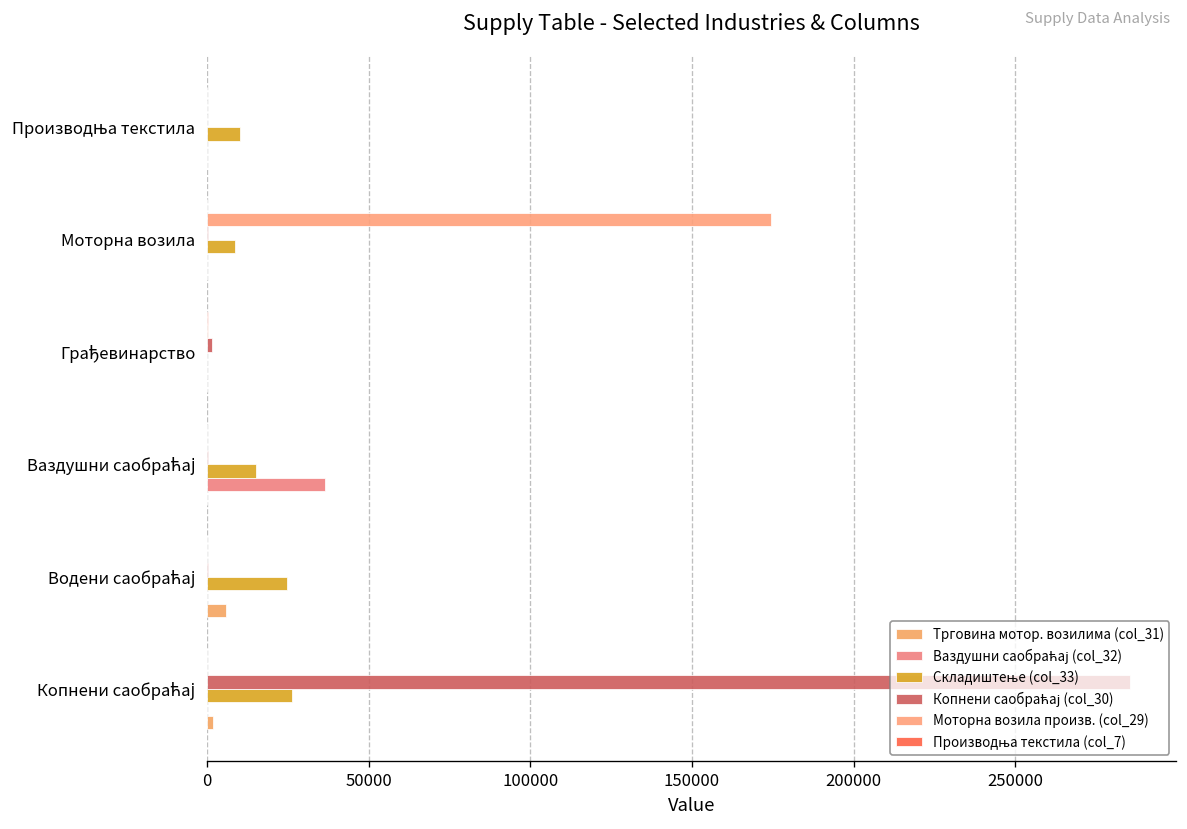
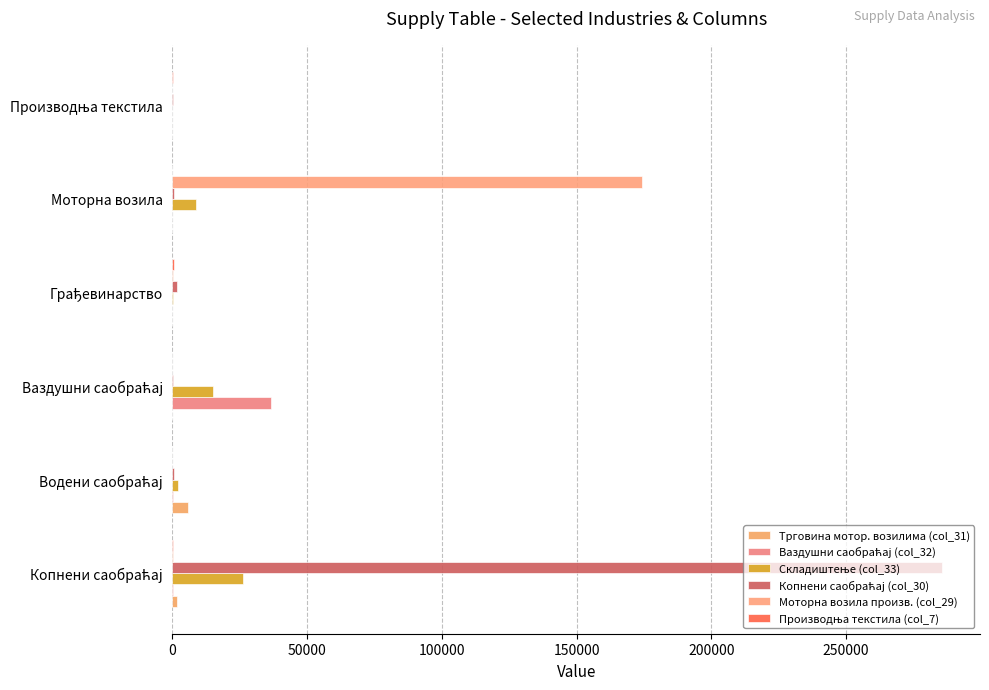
  {
    "Складиштење (col_33)": {
-     "Производња текстила": 10000,
+     "Производња текстила": 0,
      "Моторна возила": 9000,
      "Ваздушни саобраћај": 15000,
-     "Водени саобраћај": 25000,
+     "Водени саобраћај": 2000,
      "Копнени саобраћај": 26000
    }
  }
